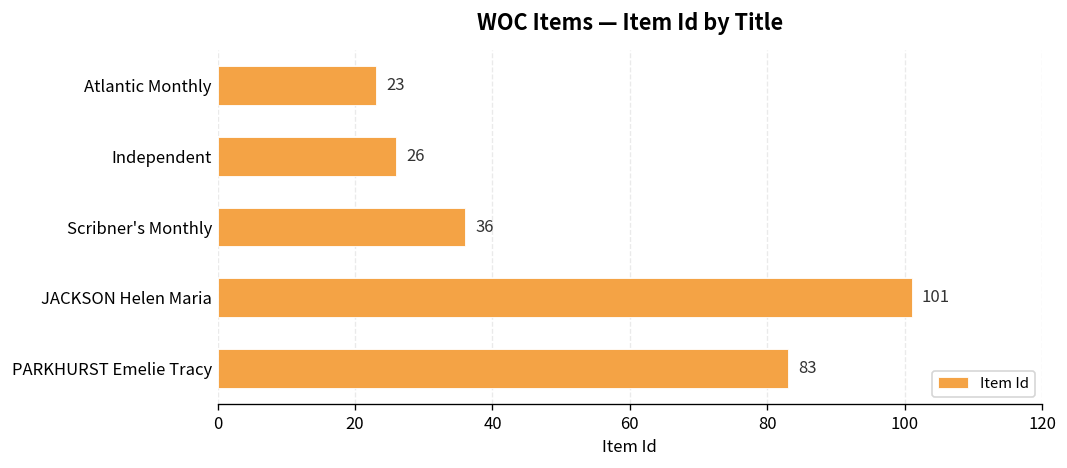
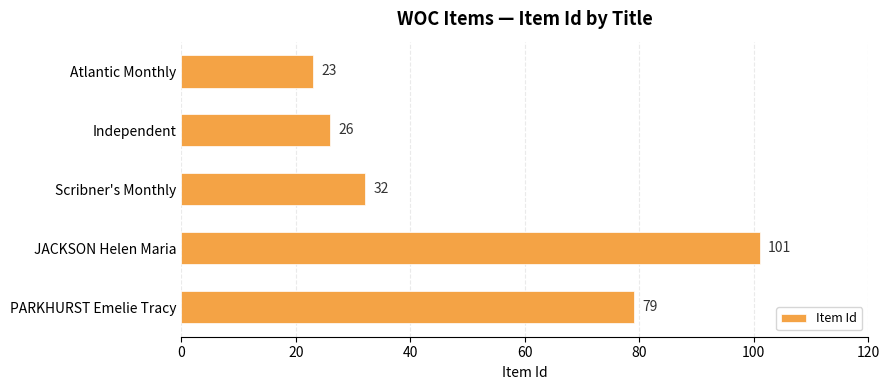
  {
    "Atlantic Monthly": 23,
    "Independent": 26,
-   "Scribner's Monthly": 36,
+   "Scribner's Monthly": 32,
    "JACKSON Helen Maria": 101,
-   "PARKHURST Emelie Tracy": 83
+   "PARKHURST Emelie Tracy": 79
  }
